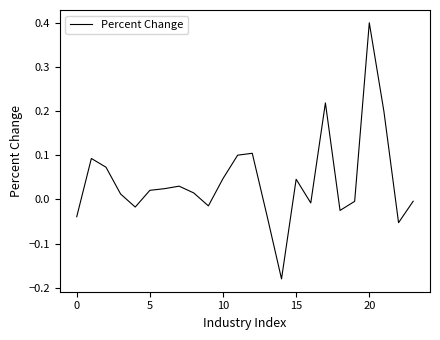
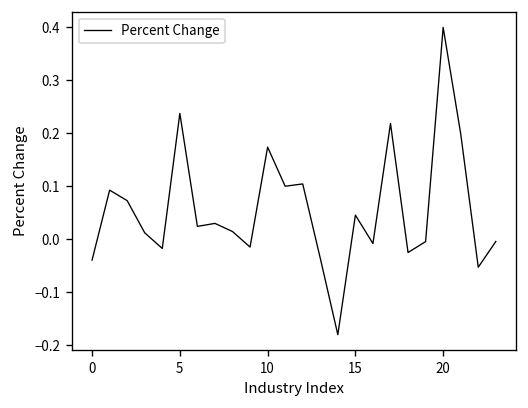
  {
    "0": -0.04,
-   "5": 0.02,
-   "10": 0.05,
+   "5": 0.24,
+   "10": 0.17,
    "15": 0.05,
    "20": 0.40
  }
